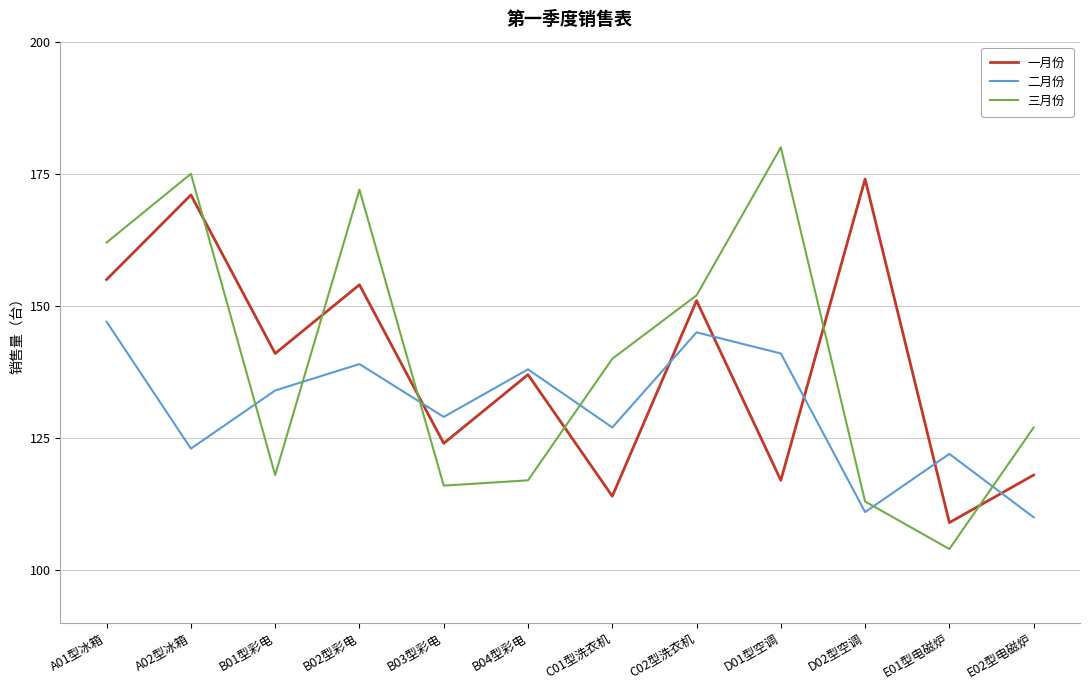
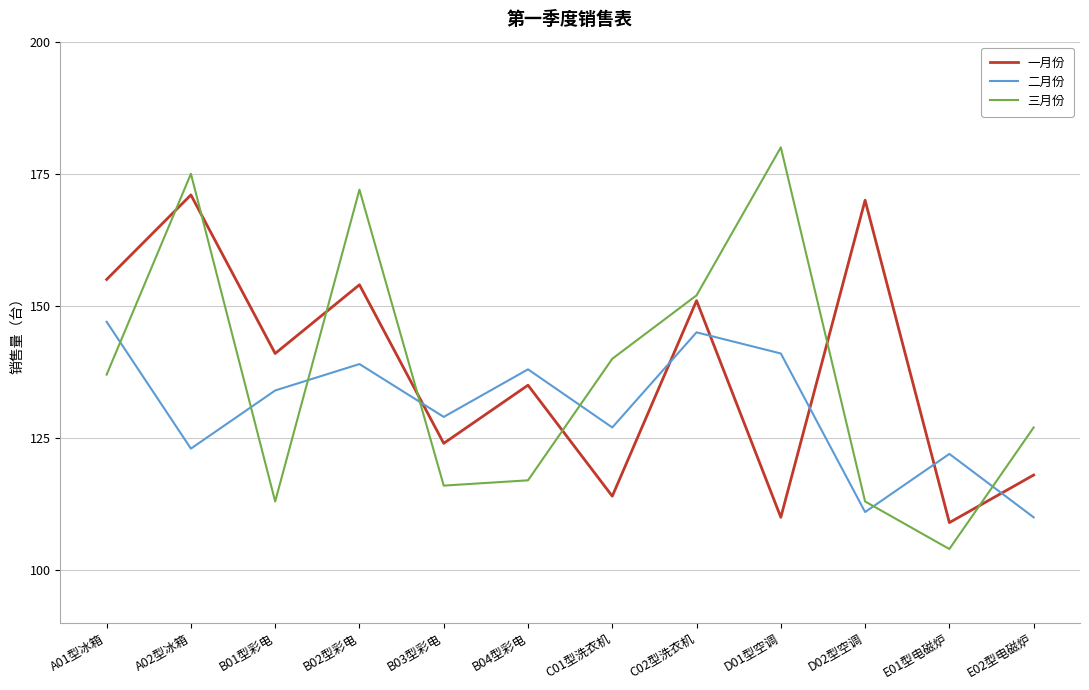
  {
    "一月份": {
      "A01型冰箱": 155,
      "A02型冰箱": 171,
      "B01型彩电": 141,
      "B02型彩电": 154,
      "B03型彩电": 124,
-     "B04型彩电": 137,
+     "B04型彩电": 135,
      "C01型洗衣机": 114,
      "C02型洗衣机": 151,
-     "D01型空调": 117,
-     "D02型空调": 174,
+     "D01型空调": 110,
+     "D02型空调": 170,
      "E01型电磁炉": 109,
      "E02型电磁炉": 118
    },
    "二月份": {
      "A01型冰箱": 147,
      "A02型冰箱": 123,
      "B01型彩电": 134,
      "B02型彩电": 139,
      "B03型彩电": 129,
      "B04型彩电": 138,
      "C01型洗衣机": 127,
      "C02型洗衣机": 145,
      "D01型空调": 141,
      "D02型空调": 111,
      "E01型电磁炉": 122,
      "E02型电磁炉": 110
    },
    "三月份": {
-     "A01型冰箱": 162,
+     "A01型冰箱": 137,
      "A02型冰箱": 175,
-     "B01型彩电": 118,
+     "B01型彩电": 113,
      "B02型彩电": 172,
      "B03型彩电": 116,
      "B04型彩电": 117,
      "C01型洗衣机": 140,
      "C02型洗衣机": 152,
      "D01型空调": 180,
      "D02型空调": 113,
      "E01型电磁炉": 104,
      "E02型电磁炉": 127
    }
  }
